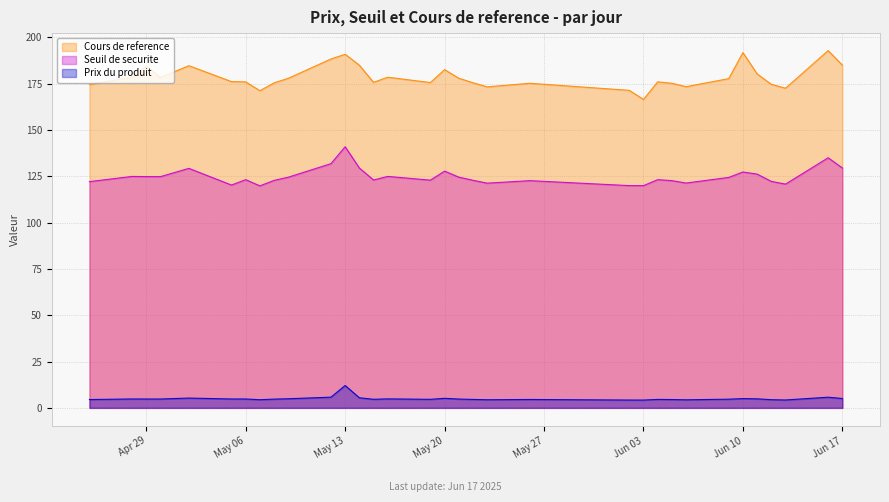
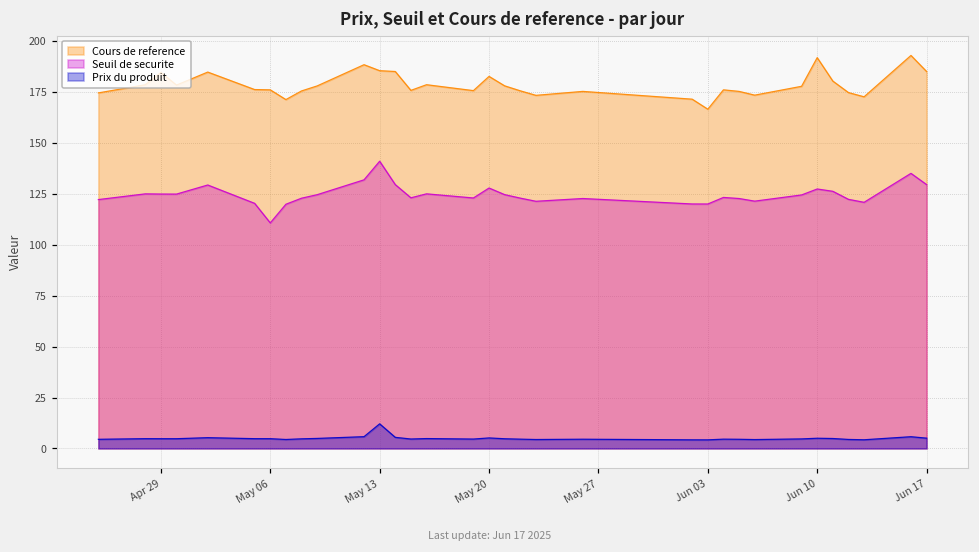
  {
    "Cours de reference": {
      "May 06": 176,
-     "May 13": 191,
+     "May 13": 185,
      "May 20": 183,
      "Jun 03": 167,
      "Jun 10": 192,
      "Jun 17": 185
    },
    "Seuil de securite": {
      "Apr 29": 125,
-     "May 06": 123,
+     "May 06": 111,
      "May 13": 141,
      "May 20": 128,
      "Jun 03": 120,
      "Jun 10": 127,
      "Jun 17": 130
    },
    "Prix du produit": {
      "Apr 29": 5,
      "May 06": 5,
      "May 13": 12,
      "May 20": 5,
      "Jun 03": 4,
      "Jun 10": 5,
      "Jun 17": 5
    }
  }
